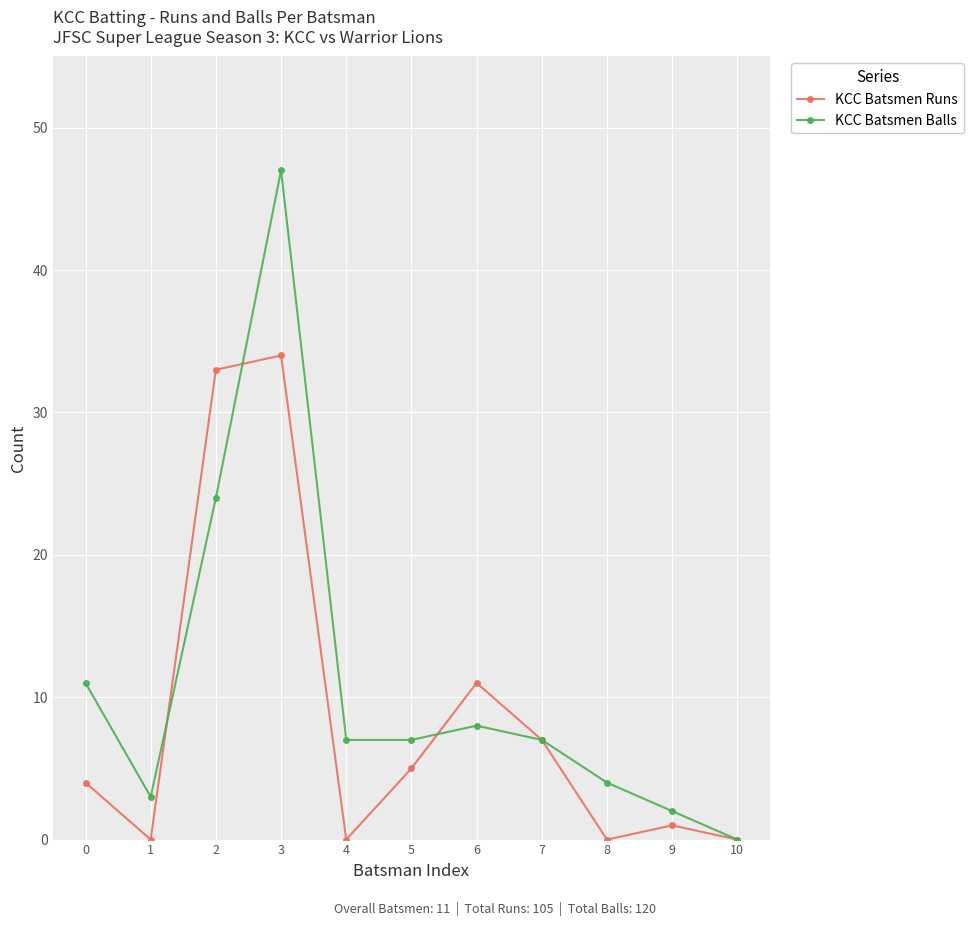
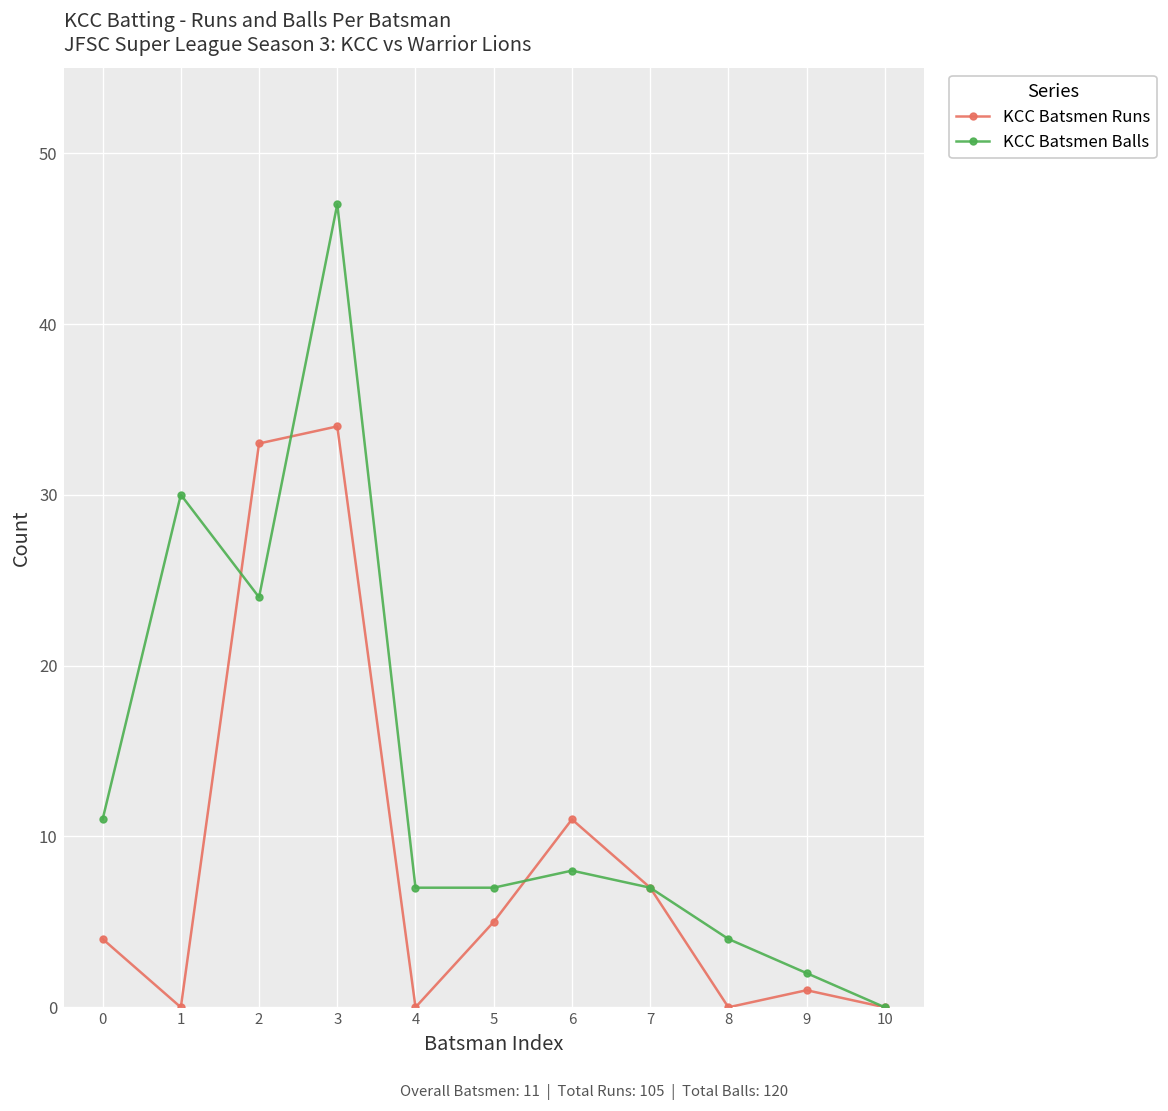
  {
    "KCC Batsmen Runs": {
      "0": 4,
      "1": 0,
      "2": 33,
      "3": 34,
      "4": 0,
      "5": 5,
      "6": 11,
      "8": 0,
      "9": 1
    },
    "KCC Batsmen Balls": {
      "0": 11,
-     "1": 3,
+     "1": 30,
      "2": 24,
      "3": 47,
      "4": 7,
      "5": 7,
      "6": 8,
      "8": 4,
      "9": 2
    }
  }
